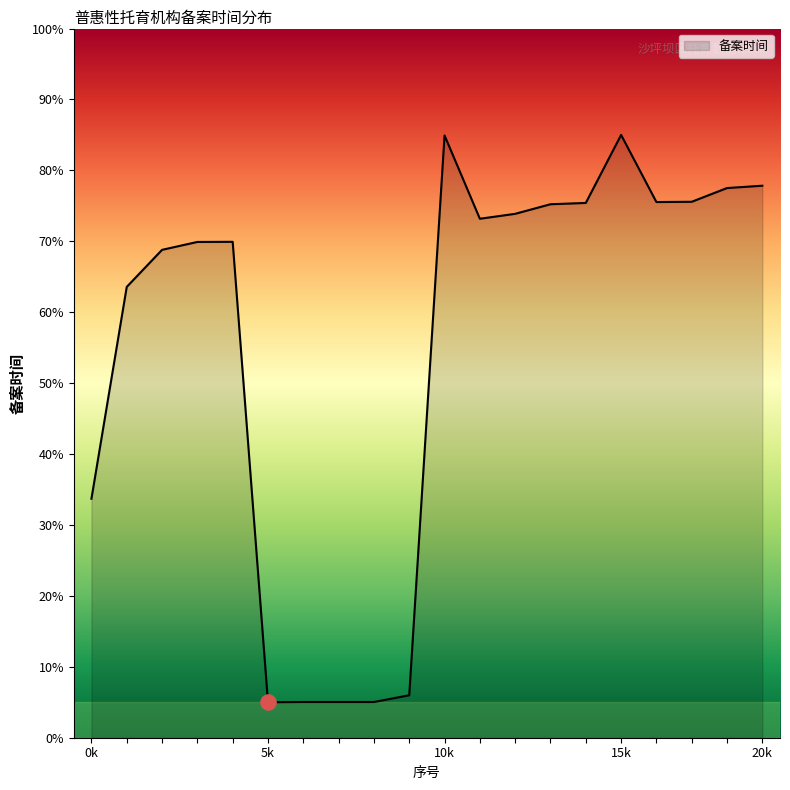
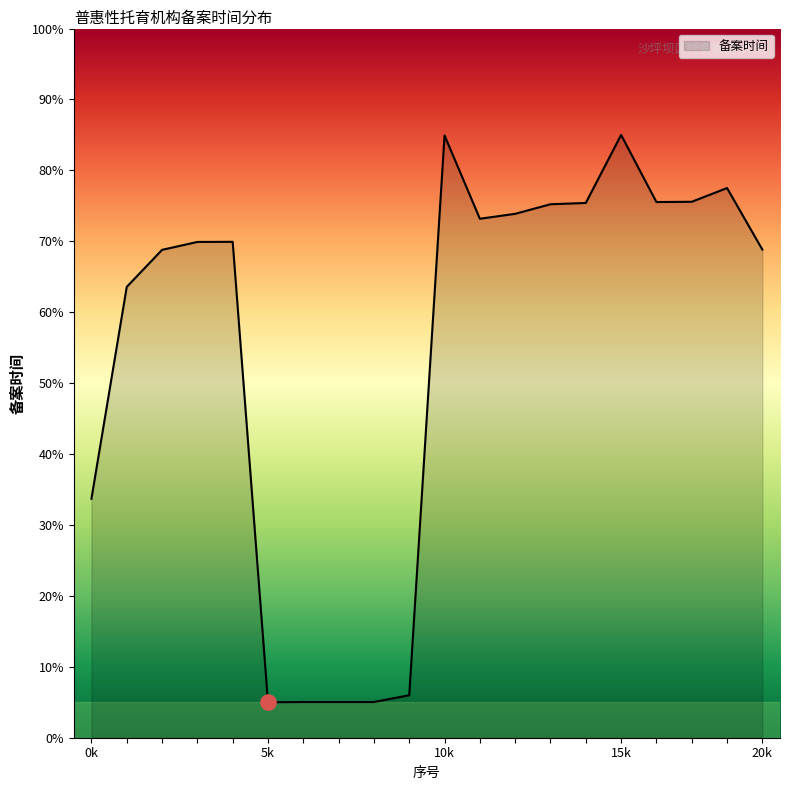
  {
    "备案时间": {
      "0k": "34%",
      "10k": "85%",
      "15k": "85%",
-     "20k": "78%"
+     "20k": "69%"
    }
  }
